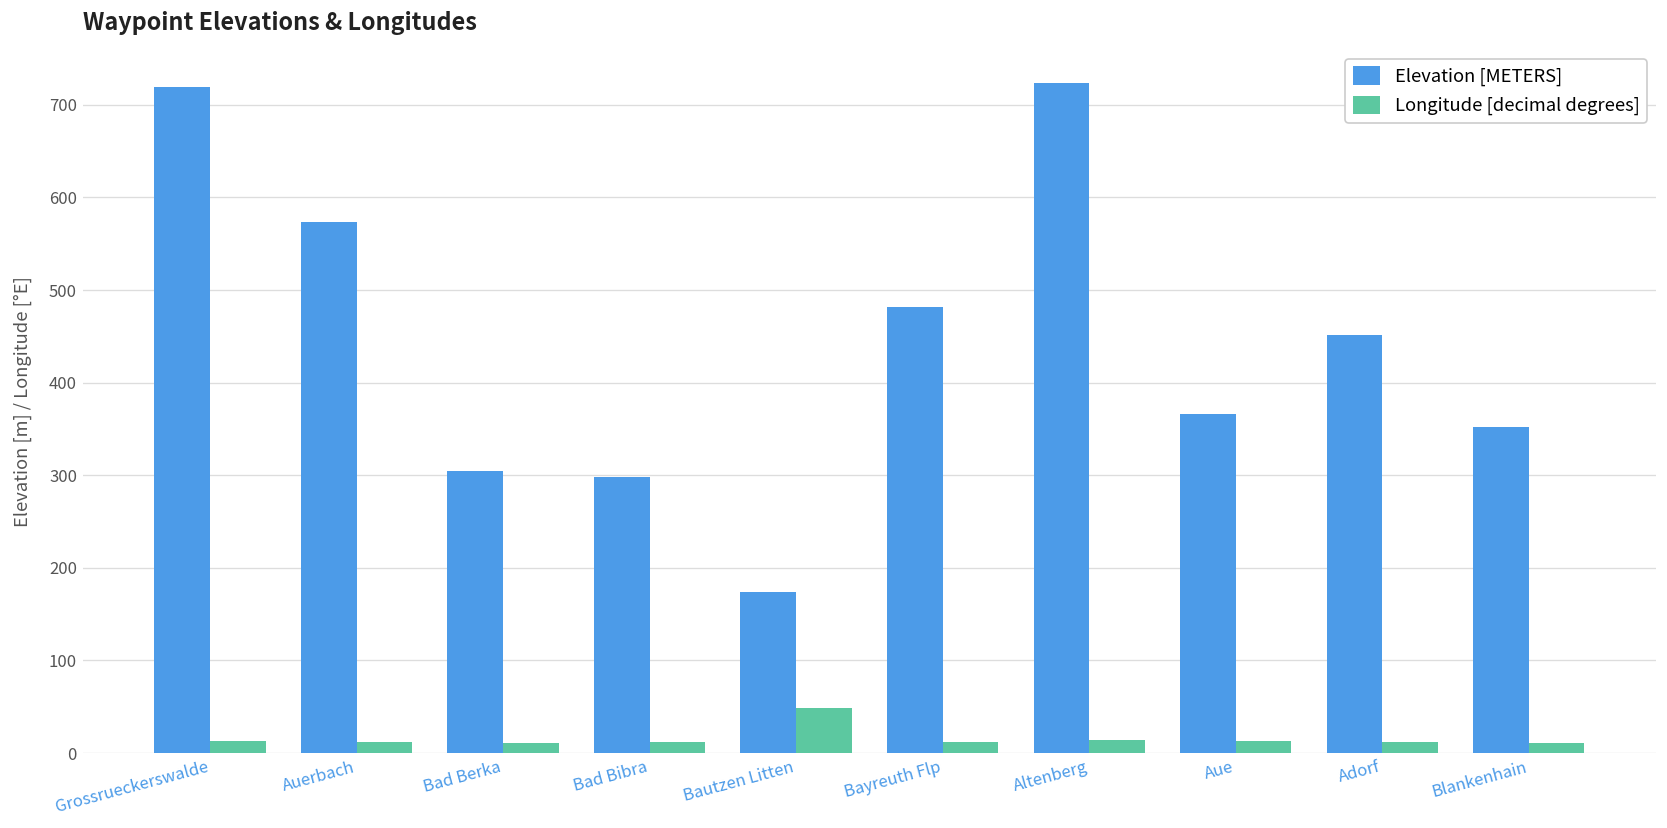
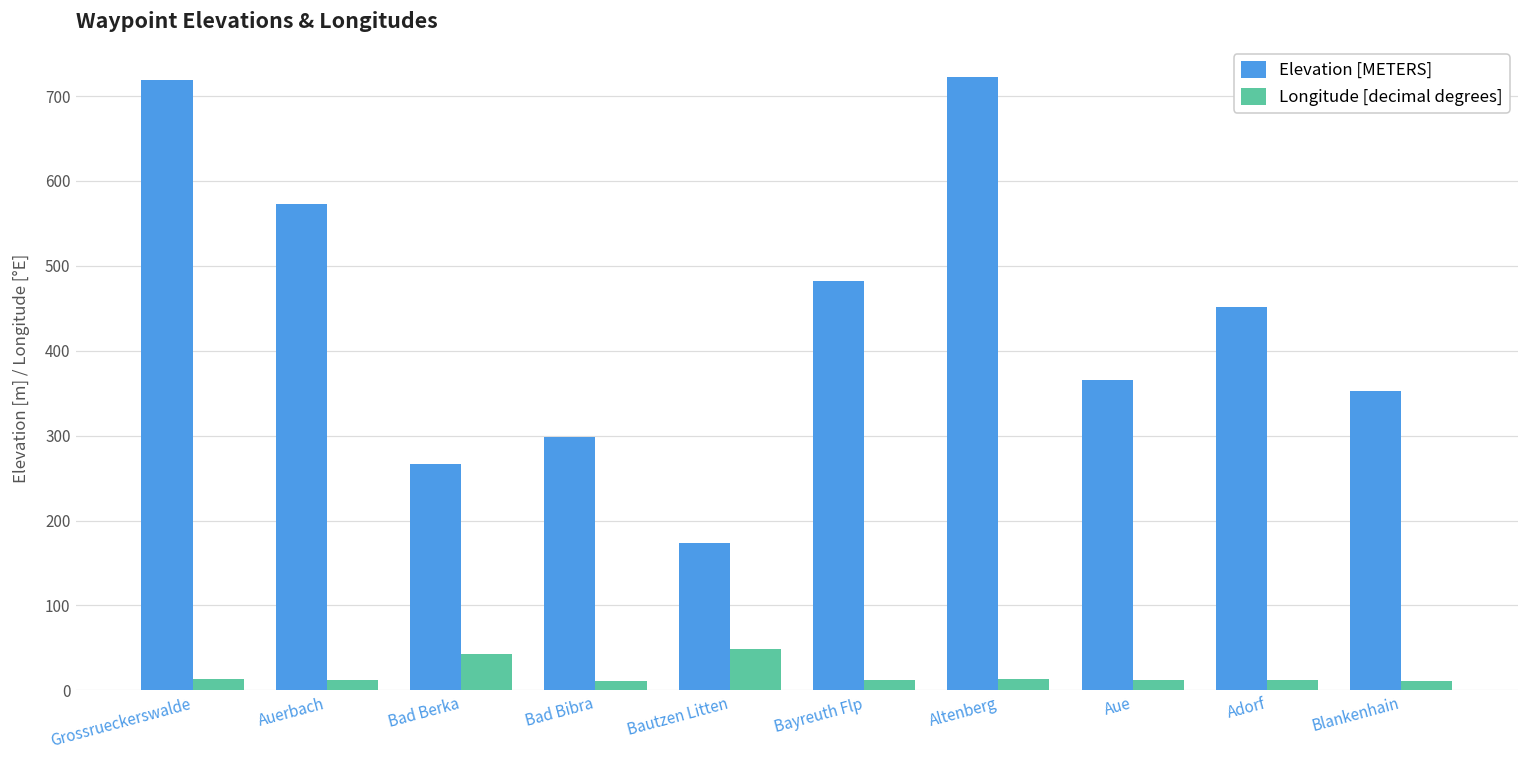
  {
    "Elevation [METERS]": {
      "Grossrueckerswalde": 720,
      "Auerbach": 570,
-     "Bad Berka": 310,
+     "Bad Berka": 270,
      "Bad Bibra": 300,
      "Bautzen Litten": 170,
      "Bayreuth Flp": 480,
      "Altenberg": 720,
      "Aue": 370,
      "Adorf": 450,
      "Blankenhain": 350
    },
    "Longitude [decimal degrees]": {
      "Grossrueckerswalde": 10,
      "Auerbach": 10,
-     "Bad Berka": 10,
+     "Bad Berka": 40,
      "Bad Bibra": 10,
      "Bautzen Litten": 50,
      "Bayreuth Flp": 10,
      "Altenberg": 10,
      "Aue": 10,
      "Adorf": 10,
      "Blankenhain": 10
    }
  }
